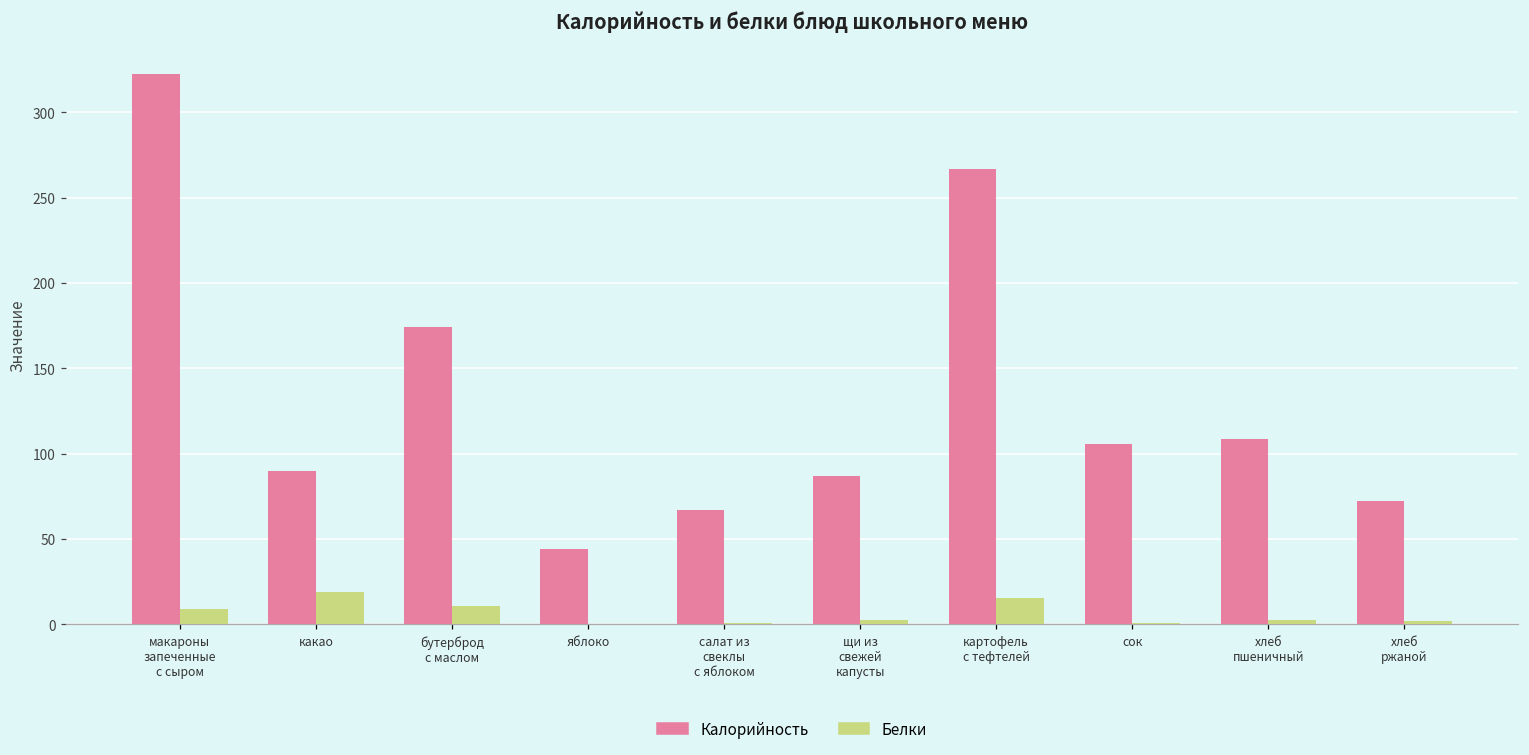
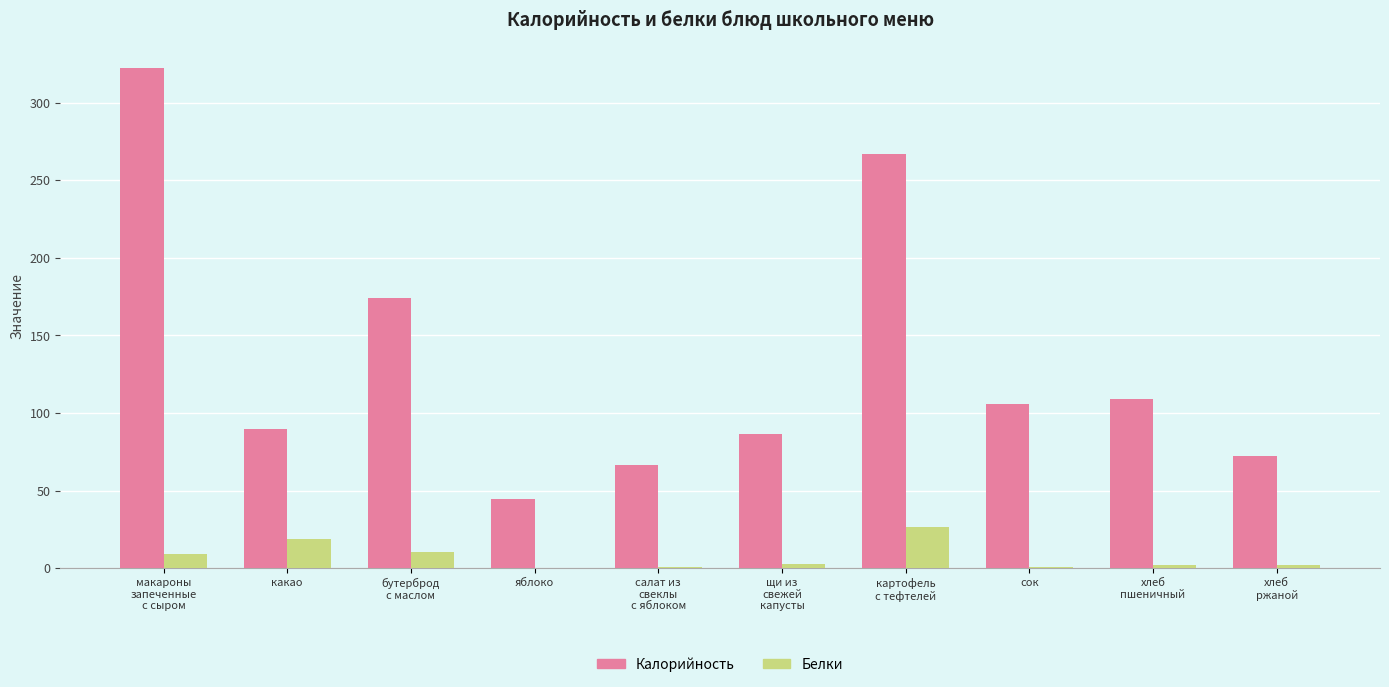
  {
    "Калорийность": {
      "макароны запеченные с сыром": 323,
      "какао": 90,
      "бутерброд с маслом": 174,
      "яблоко": 44,
      "салат из свеклы с яблоком": 67,
      "щи из свежей капусты": 87,
      "картофель с тефтелей": 267,
      "сок": 106,
      "хлеб пшеничный": 109,
      "хлеб ржаной": 72
    },
    "Белки": {
      "макароны запеченные с сыром": 9,
      "какао": 19,
      "бутерброд с маслом": 11,
      "щи из свежей капусты": 3,
-     "картофель с тефтелей": 16,
+     "картофель с тефтелей": 27,
      "хлеб пшеничный": 2,
      "хлеб ржаной": 2
    }
  }
